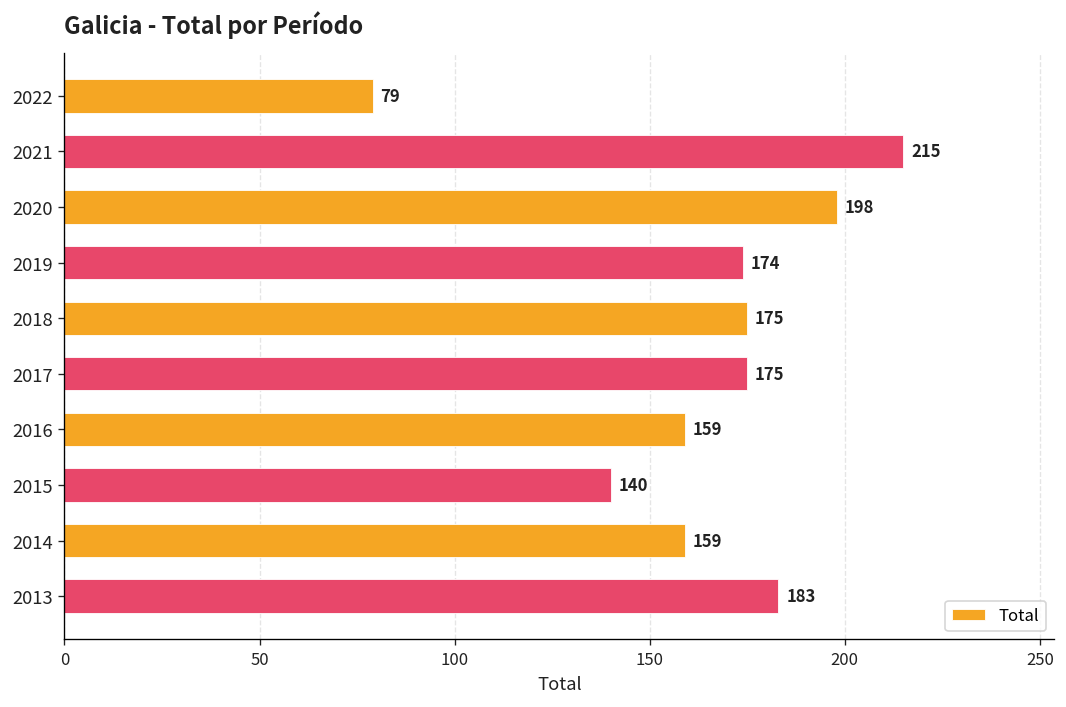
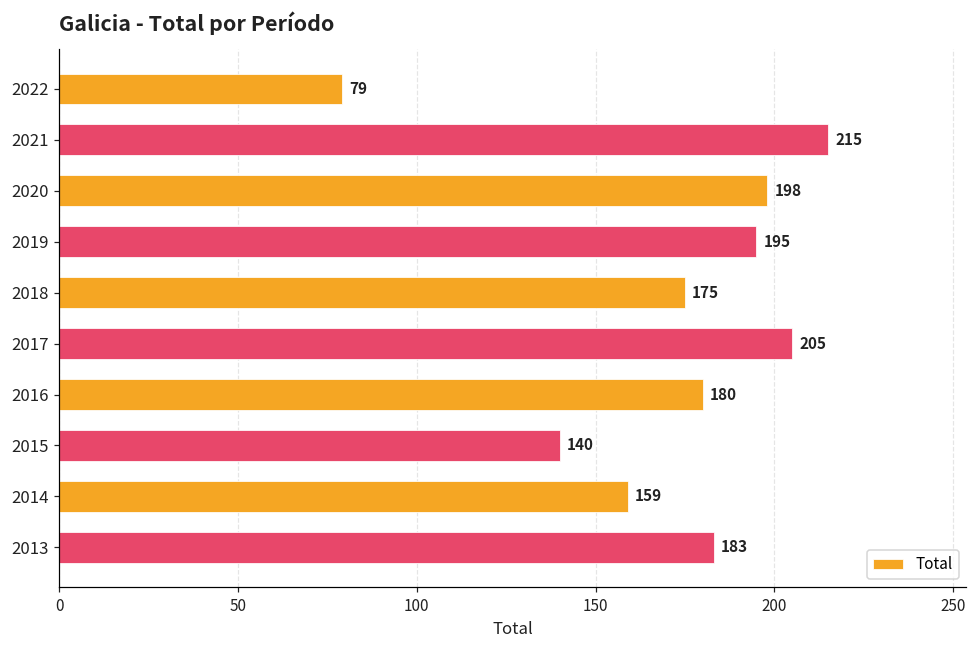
  {
    "2022": 79,
    "2021": 215,
    "2020": 198,
-   "2019": 174,
+   "2019": 195,
    "2018": 175,
-   "2017": 175,
-   "2016": 159,
+   "2017": 205,
+   "2016": 180,
    "2015": 140,
    "2014": 159,
    "2013": 183
  }
